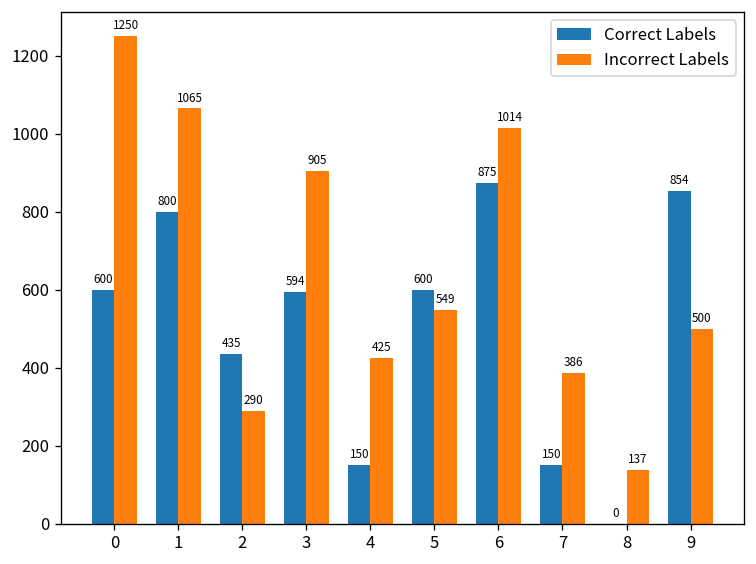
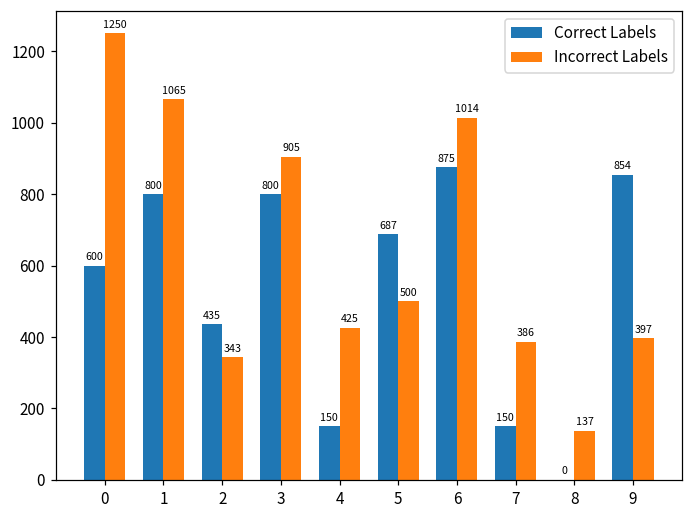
  {
    "Correct Labels": {
      "0": 600,
      "1": 800,
      "2": 435,
-     "3": 594,
+     "3": 800,
      "4": 150,
-     "5": 600,
+     "5": 687,
      "6": 875,
      "7": 150,
      "8": 0,
      "9": 854
    },
    "Incorrect Labels": {
      "0": 1250,
      "1": 1065,
-     "2": 290,
+     "2": 343,
      "3": 905,
      "4": 425,
-     "5": 549,
+     "5": 500,
      "6": 1014,
      "7": 386,
      "8": 137,
-     "9": 500
+     "9": 397
    }
  }
